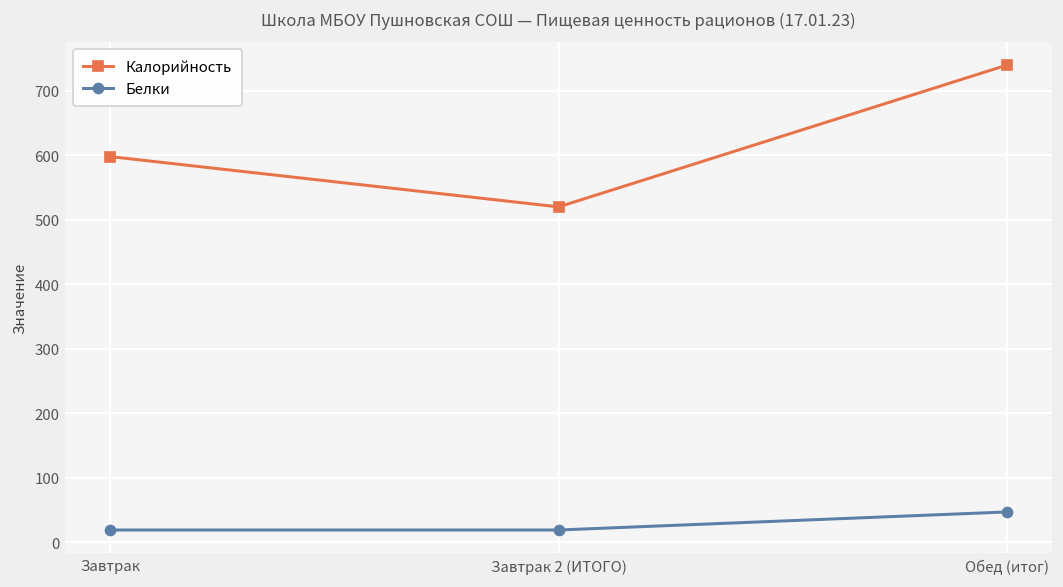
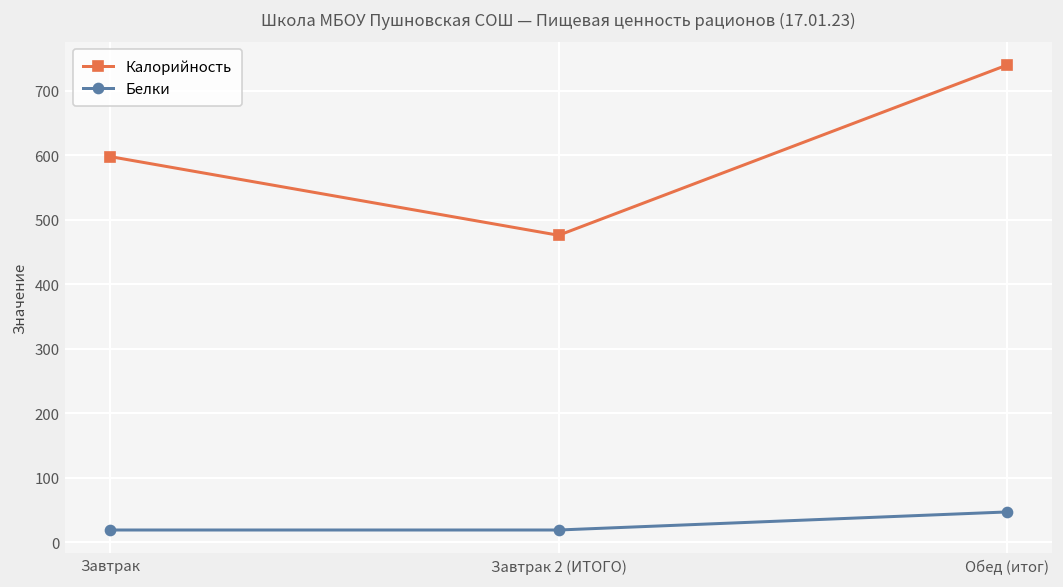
  {
    "Калорийность": {
      "Завтрак": 600,
-     "Завтрак 2 (ИТОГО)": 520,
+     "Завтрак 2 (ИТОГО)": 480,
      "Обед (итог)": 740
    },
    "Белки": {
      "Завтрак": 20,
      "Завтрак 2 (ИТОГО)": 20,
      "Обед (итог)": 50
    }
  }
